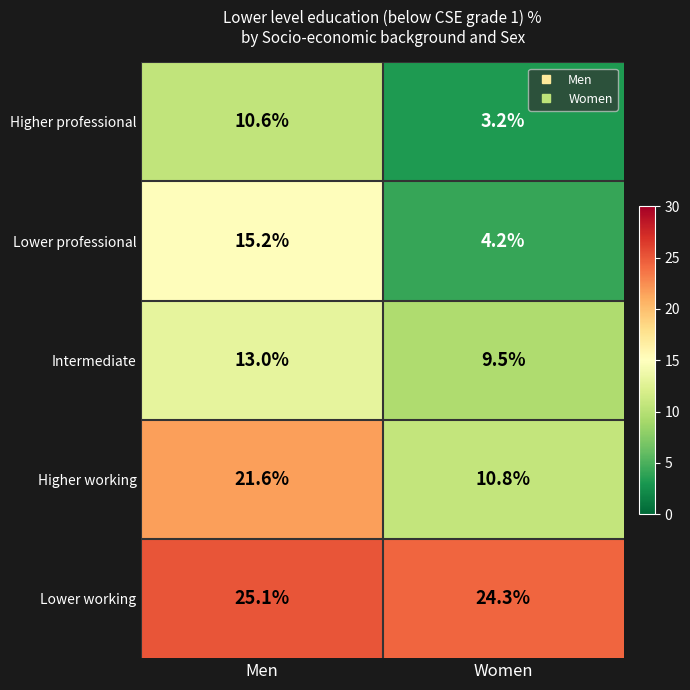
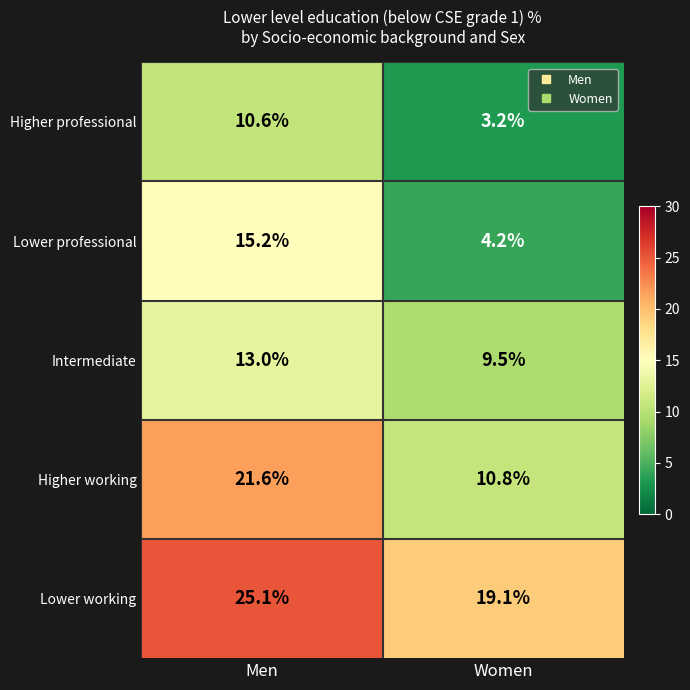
  {
    "Higher professional": {
      "Men": "10.6%",
      "Women": "3.2%"
    },
    "Lower professional": {
      "Men": "15.2%",
      "Women": "4.2%"
    },
    "Intermediate": {
      "Men": "13.0%",
      "Women": "9.5%"
    },
    "Higher working": {
      "Men": "21.6%",
      "Women": "10.8%"
    },
    "Lower working": {
      "Men": "25.1%",
-     "Women": "24.3%"
+     "Women": "19.1%"
    }
  }
